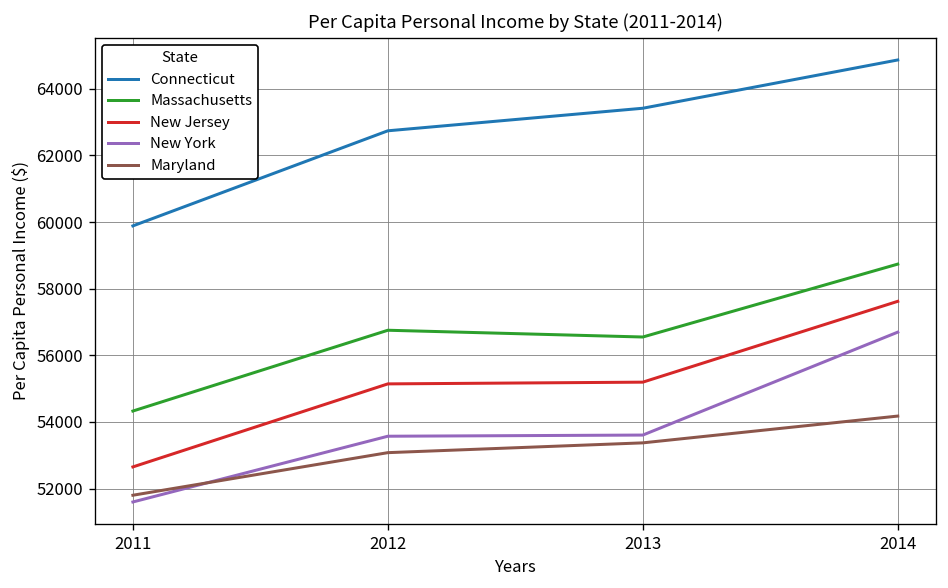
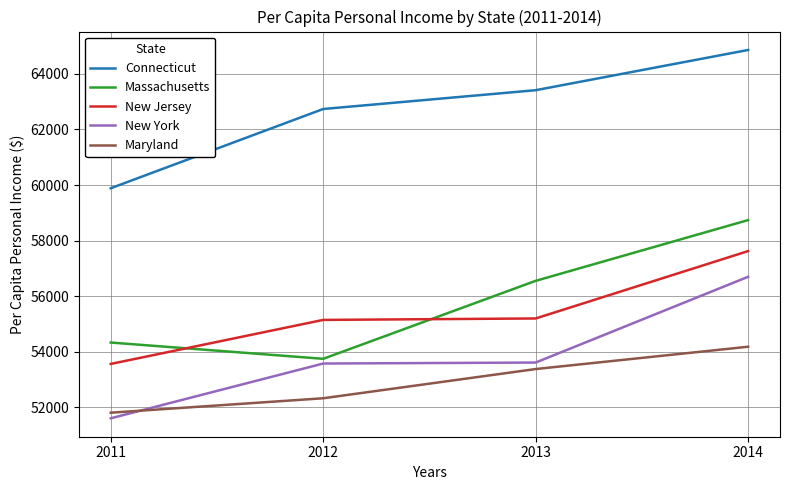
  {
    "Connecticut": {
      "2011": 59900,
      "2012": 62700,
      "2013": 63400,
      "2014": 64900
    },
    "Massachusetts": {
      "2011": 54300,
-     "2012": 56800,
+     "2012": 53700,
      "2013": 56500,
      "2014": 58700
    },
    "New Jersey": {
-     "2011": 52700,
+     "2011": 53600,
      "2012": 55100,
      "2013": 55200,
      "2014": 57600
    },
    "New York": {
      "2011": 51600,
      "2012": 53600,
      "2013": 53600,
      "2014": 56700
    },
    "Maryland": {
      "2011": 51800,
-     "2012": 53100,
+     "2012": 52300,
      "2013": 53400,
      "2014": 54200
    }
  }
